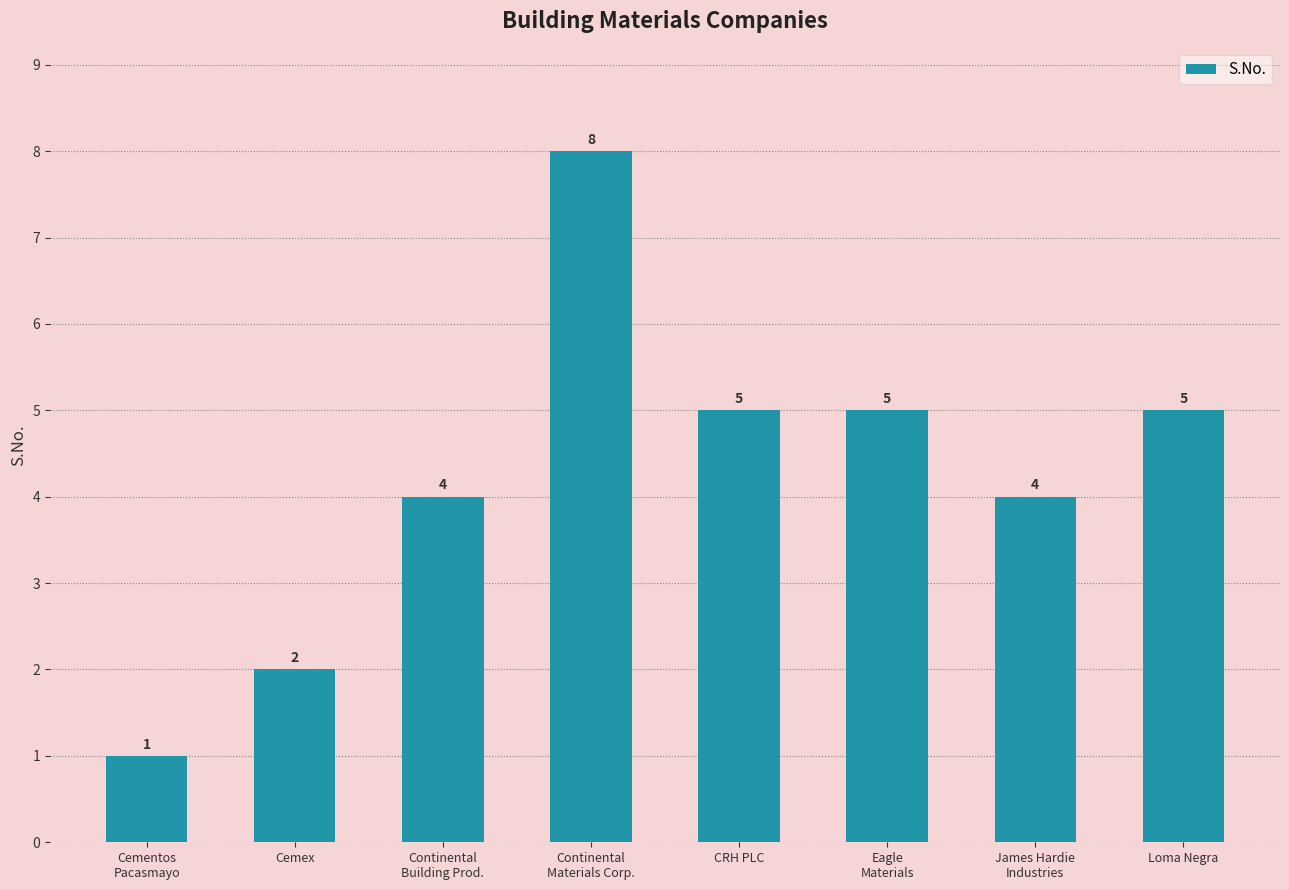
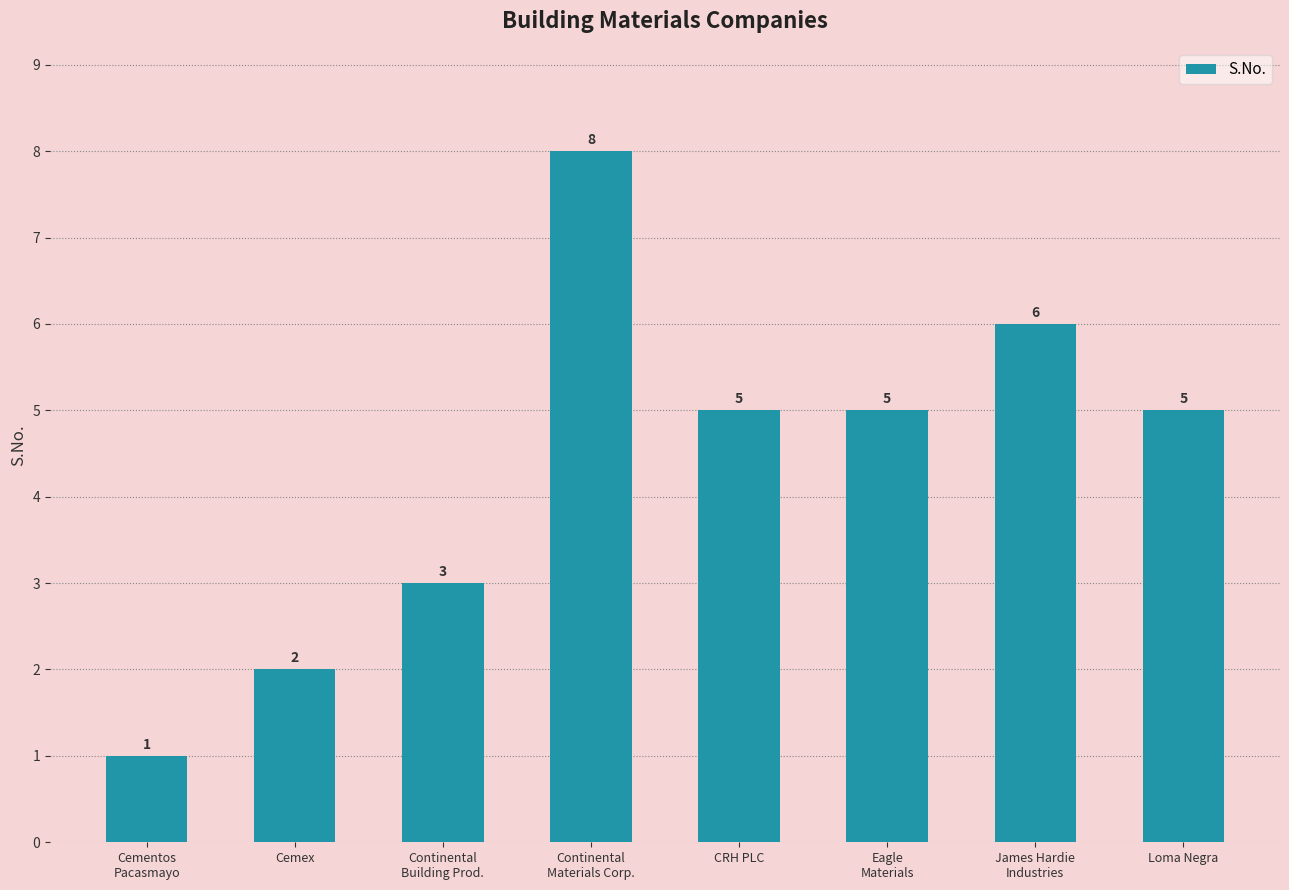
  {
    "Cementos Pacasmayo": 1,
    "Cemex": 2,
-   "Continental Building Prod.": 4,
+   "Continental Building Prod.": 3,
    "Continental Materials Corp.": 8,
    "CRH PLC": 5,
    "Eagle Materials": 5,
-   "James Hardie Industries": 4,
+   "James Hardie Industries": 6,
    "Loma Negra": 5
  }
